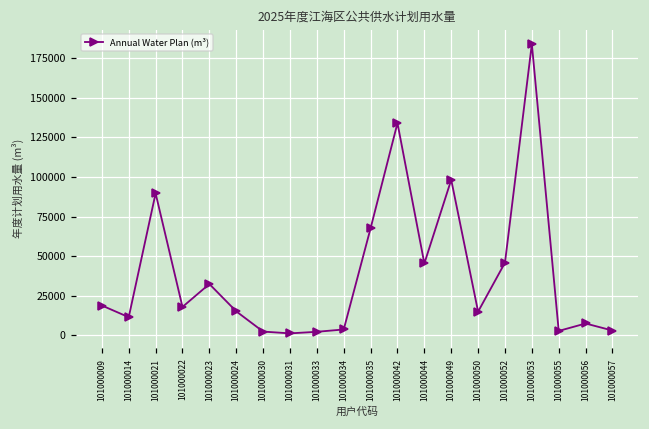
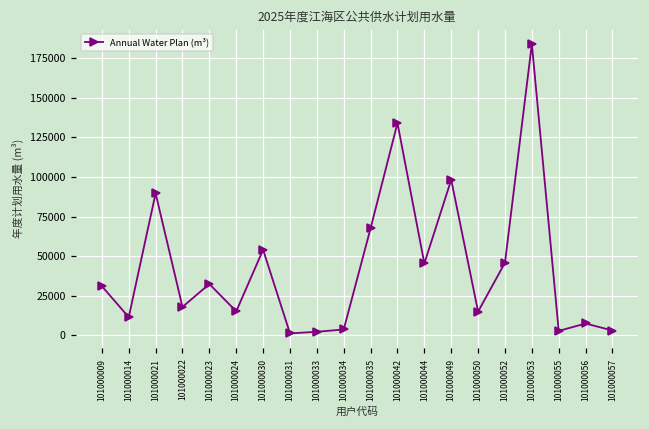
  {
-   "101000009": 19000,
+   "101000009": 31000,
    "101000014": 11000,
    "101000021": 90000,
    "101000022": 18000,
    "101000023": 32000,
    "101000024": 15000,
-   "101000030": 2000,
+   "101000030": 54000,
    "101000031": 1000,
    "101000033": 2000,
    "101000034": 4000,
    "101000035": 68000,
    "101000042": 134000,
    "101000044": 45000,
    "101000049": 98000,
    "101000050": 15000,
    "101000052": 46000,
    "101000053": 184000,
    "101000055": 3000,
    "101000056": 7000,
    "101000057": 3000
  }
